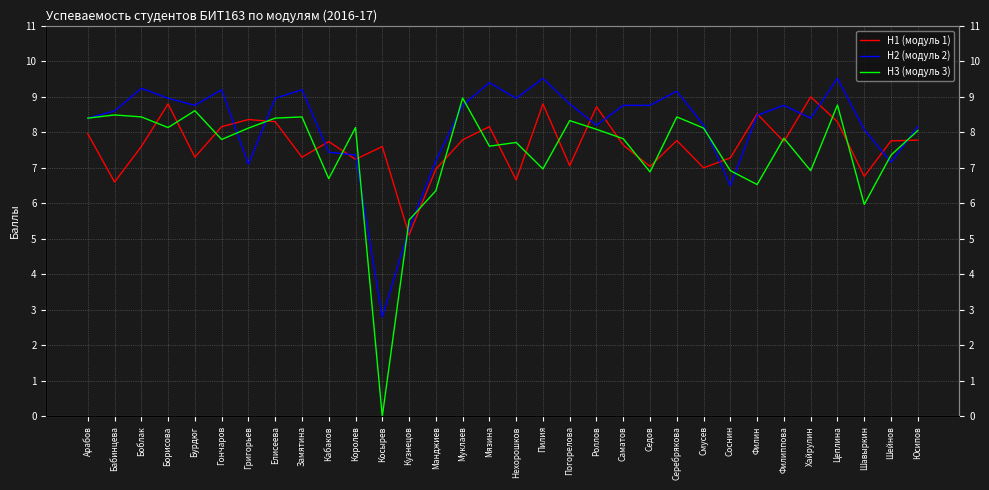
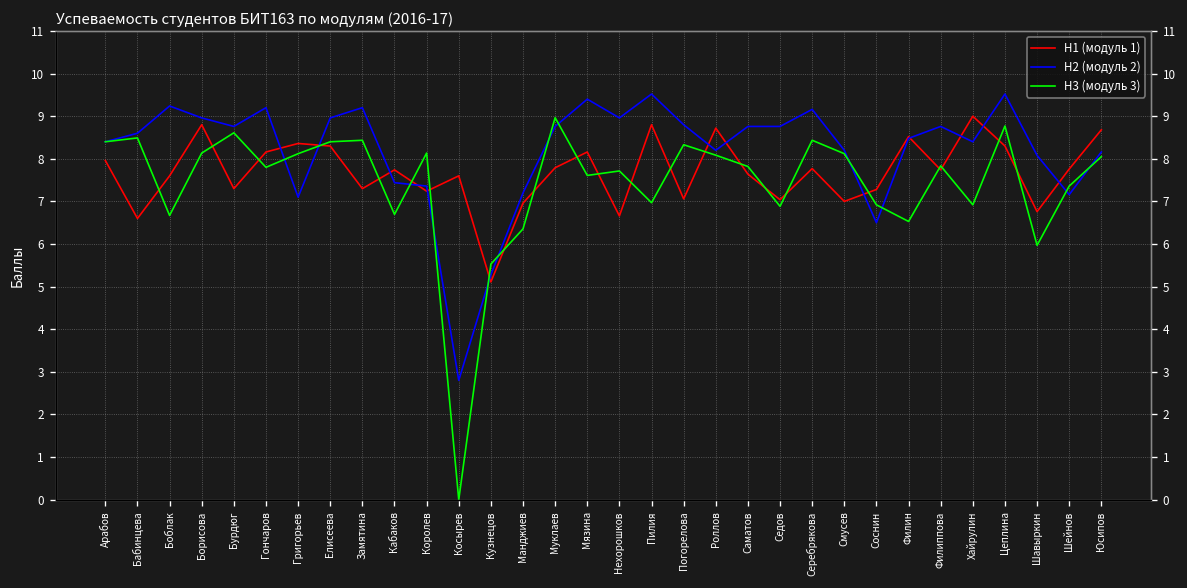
  {
    "Н1 (модуль 1)": {
      "Арабов": 8.0,
      "Бабинцева": 6.6,
      "Боблак": 7.6,
      "Борисова": 8.8,
      "Бурдюг": 7.3,
      "Гончаров": 8.2,
      "Григорьев": 8.4,
      "Елисеева": 8.3,
      "Замятина": 7.3,
      "Кабаков": 7.7,
      "Королев": 7.2,
      "Косырев": 7.6,
      "Кузнецов": 5.1,
      "Манджиев": 7.0,
      "Муклаев": 7.8,
      "Мязина": 8.2,
      "Нехорошков": 6.7,
      "Пилия": 8.8,
      "Погорелова": 7.1,
      "Роллов": 8.7,
      "Саматов": 7.6,
      "Седов": 7.0,
      "Серебрякова": 7.8,
      "Смусев": 7.0,
      "Соснин": 7.3,
      "Филиппова": 7.7,
      "Хайрулин": 9.0,
      "Цеплина": 8.3,
      "Шавыркин": 6.8,
      "Шейнов": 7.8,
-     "Юсипов": 7.8
+     "Юсипов": 8.7
    },
    "Н2 (модуль 2)": {
      "Бабинцева": 8.6,
      "Боблак": 9.2,
      "Борисова": 9.0,
      "Бурдюг": 8.8,
      "Гончаров": 9.2,
      "Григорьев": 7.1,
      "Елисеева": 9.0,
      "Замятина": 9.2,
      "Кабаков": 7.4,
      "Королев": 7.4,
      "Косырев": 2.8,
      "Кузнецов": 5.3,
      "Манджиев": 7.2,
      "Муклаев": 8.8,
      "Мязина": 9.4,
      "Нехорошков": 9.0,
      "Пилия": 9.5,
      "Погорелова": 8.8,
      "Роллов": 8.2,
      "Саматов": 8.8,
      "Седов": 8.8,
      "Серебрякова": 9.2,
      "Смусев": 8.2,
      "Соснин": 6.5,
      "Филиппова": 8.8,
      "Хайрулин": 8.4,
      "Цеплина": 9.5,
      "Шавыркин": 8.1,
      "Шейнов": 7.2,
      "Юсипов": 8.2
    },
    "Н3 (модуль 3)": {
      "Бабинцева": 8.5,
-     "Боблак": 8.4,
+     "Боблак": 6.7,
      "Борисова": 8.1,
      "Бурдюг": 8.6,
      "Гончаров": 7.8,
      "Григорьев": 8.1,
      "Елисеева": 8.4,
      "Замятина": 8.4,
      "Кабаков": 6.7,
      "Королев": 8.1,
      "Косырев": 0.0,
      "Кузнецов": 5.5,
      "Манджиев": 6.4,
      "Муклаев": 9.0,
      "Мязина": 7.6,
      "Нехорошков": 7.7,
      "Пилия": 7.0,
      "Погорелова": 8.3,
      "Роллов": 8.1,
      "Саматов": 7.8,
      "Седов": 6.9,
      "Серебрякова": 8.4,
      "Смусев": 8.1,
      "Соснин": 6.9,
      "Филин": 6.5,
      "Филиппова": 7.8,
      "Хайрулин": 6.9,
      "Цеплина": 8.8,
      "Шавыркин": 6.0,
      "Шейнов": 7.4,
      "Юсипов": 8.0
    }
  }
